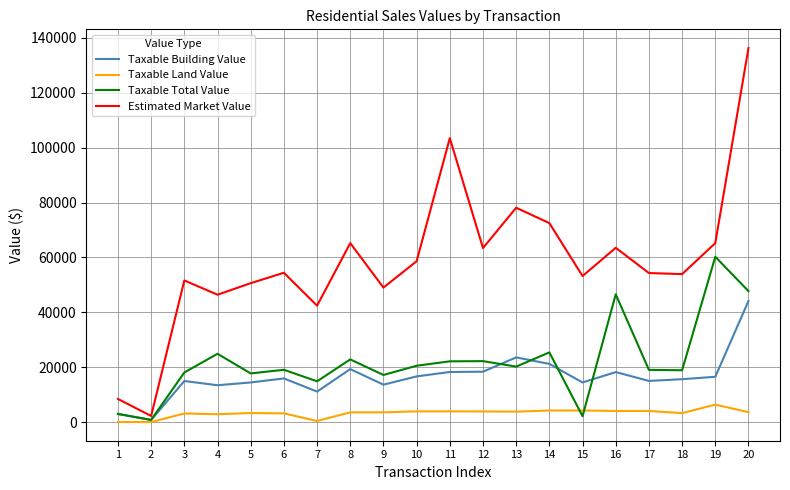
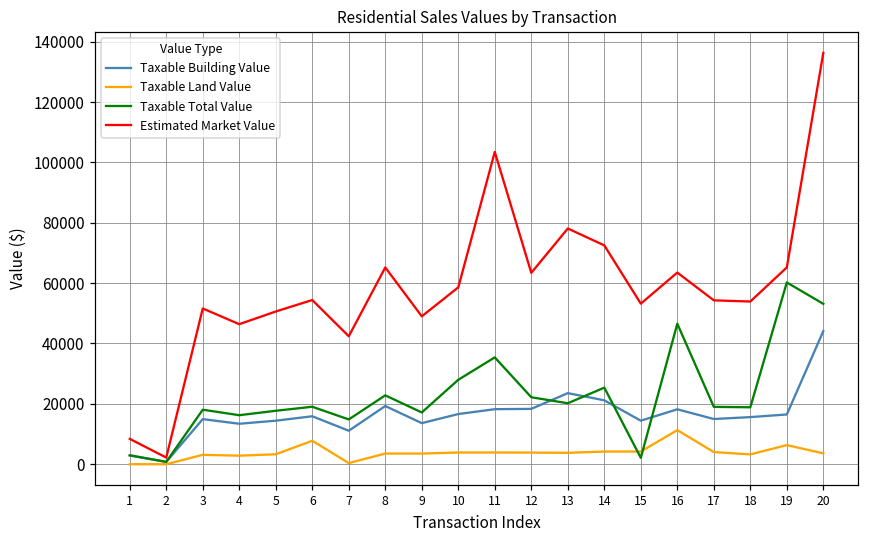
  {
    "Taxable Building Value": {
      "3": 15000,
      "4": 13000,
      "5": 14000,
      "6": 16000,
      "7": 11000,
      "8": 19000,
      "9": 14000,
      "10": 17000,
      "11": 18000,
      "12": 18000,
      "13": 24000,
      "14": 21000,
      "15": 14000,
      "16": 18000,
      "17": 15000,
      "18": 16000,
      "19": 16000,
      "20": 44000
    },
    "Taxable Land Value": {
      "1": 0,
      "3": 3000,
      "4": 3000,
      "5": 3000,
-     "6": 3000,
+     "6": 8000,
      "7": 0,
      "8": 4000,
      "9": 4000,
      "10": 4000,
      "11": 4000,
      "12": 4000,
      "13": 4000,
      "14": 4000,
      "15": 4000,
-     "16": 4000,
+     "16": 11000,
      "17": 4000,
      "18": 3000,
      "19": 6000,
      "20": 4000
    },
    "Taxable Total Value": {
      "3": 18000,
-     "4": 25000,
+     "4": 16000,
      "5": 18000,
      "6": 19000,
      "7": 15000,
      "8": 23000,
      "9": 17000,
-     "10": 21000,
-     "11": 22000,
+     "10": 28000,
+     "11": 35000,
      "12": 22000,
      "13": 20000,
      "14": 25000,
      "15": 2000,
      "16": 47000,
      "17": 19000,
      "18": 19000,
      "19": 60000,
-     "20": 48000
+     "20": 53000
    },
    "Estimated Market Value": {
      "1": 8000,
      "2": 2000,
      "3": 52000,
      "4": 46000,
      "5": 51000,
      "6": 54000,
      "7": 42000,
      "8": 65000,
      "9": 49000,
      "10": 59000,
      "11": 103000,
      "12": 63000,
      "13": 78000,
      "14": 73000,
      "15": 53000,
      "16": 64000,
      "17": 54000,
      "18": 54000,
      "19": 65000,
      "20": 136000
    }
  }
